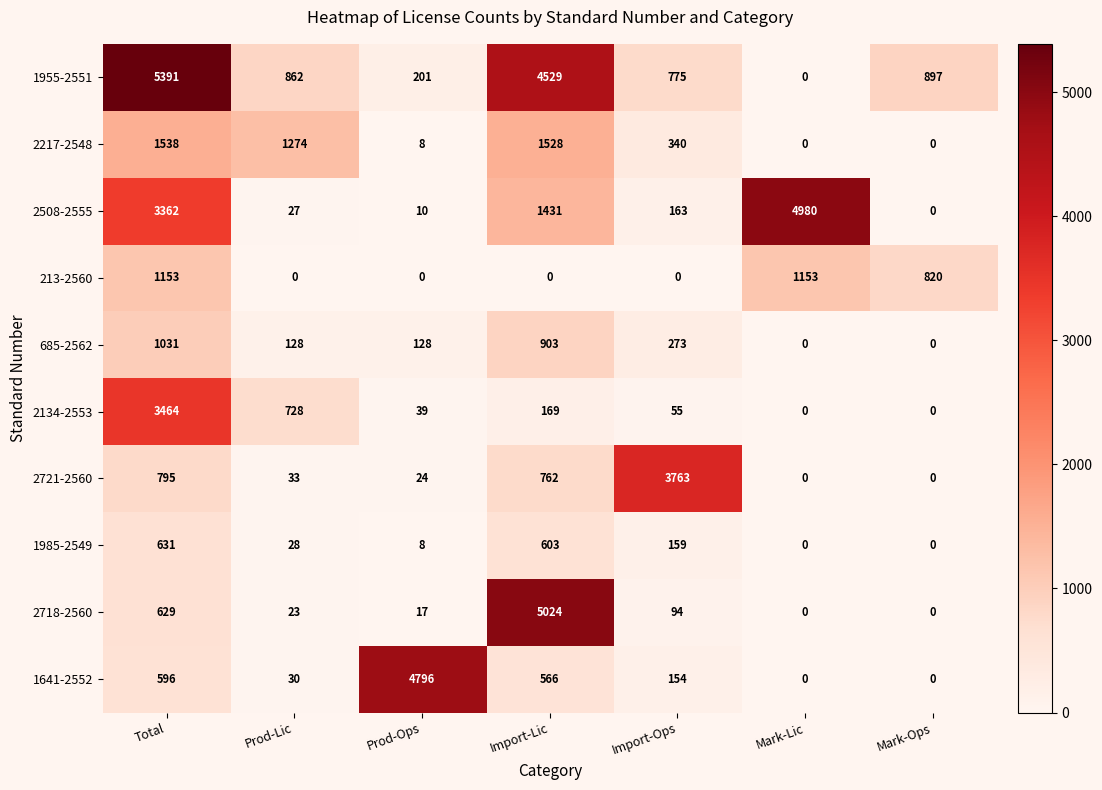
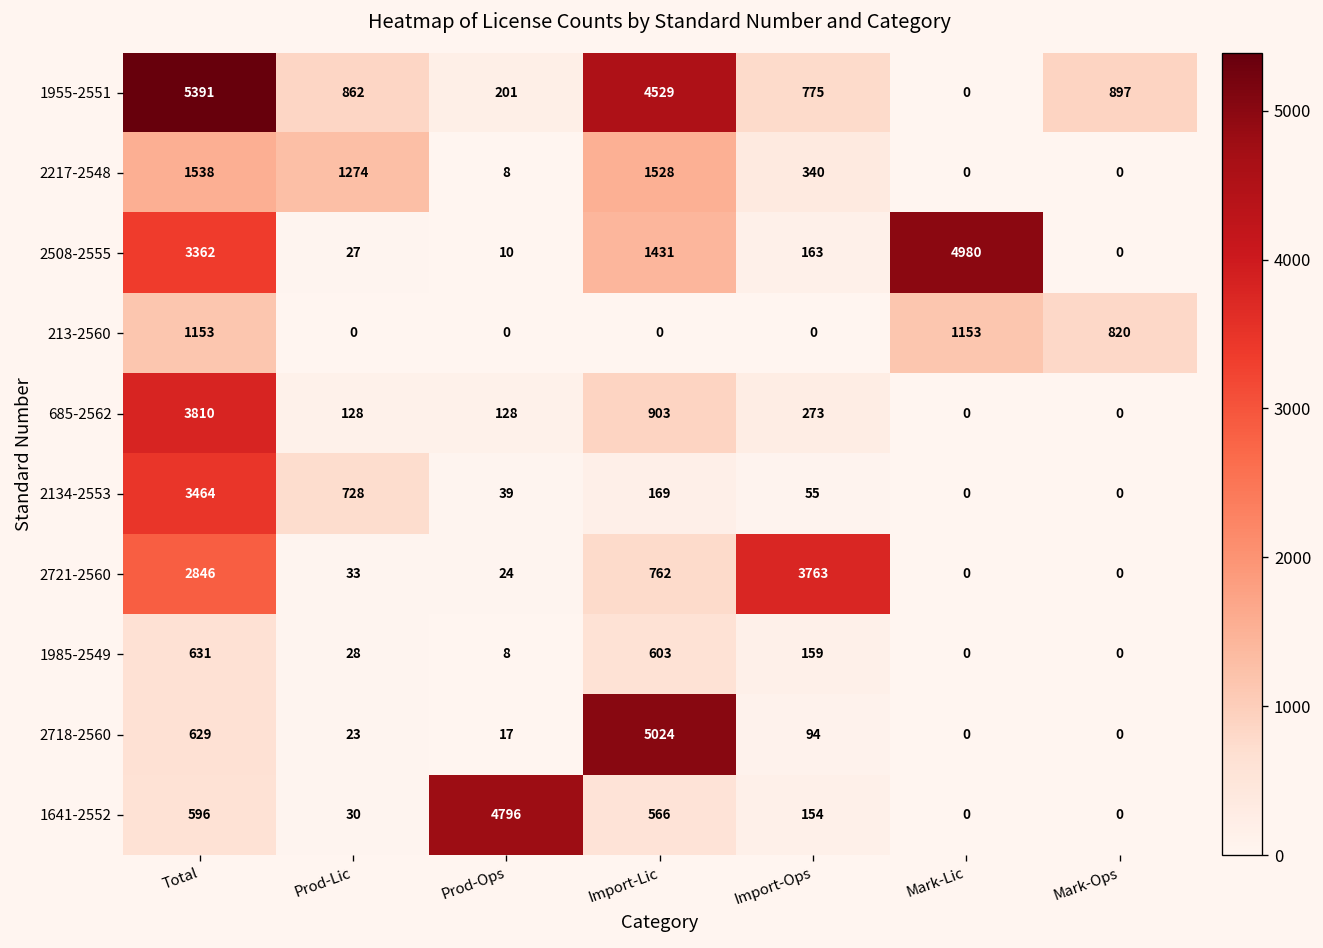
  {
    "1955-2551": {
      "Total": 5391,
      "Prod-Lic": 862,
      "Prod-Ops": 201,
      "Import-Lic": 4529,
      "Import-Ops": 775,
      "Mark-Lic": 0,
      "Mark-Ops": 897
    },
    "2217-2548": {
      "Total": 1538,
      "Prod-Lic": 1274,
      "Prod-Ops": 8,
      "Import-Lic": 1528,
      "Import-Ops": 340,
      "Mark-Lic": 0,
      "Mark-Ops": 0
    },
    "2508-2555": {
      "Total": 3362,
      "Prod-Lic": 27,
      "Prod-Ops": 10,
      "Import-Lic": 1431,
      "Import-Ops": 163,
      "Mark-Lic": 4980,
      "Mark-Ops": 0
    },
    "213-2560": {
      "Total": 1153,
      "Prod-Lic": 0,
      "Prod-Ops": 0,
      "Import-Lic": 0,
      "Import-Ops": 0,
      "Mark-Lic": 1153,
      "Mark-Ops": 820
    },
    "685-2562": {
-     "Total": 1031,
+     "Total": 3810,
      "Prod-Lic": 128,
      "Prod-Ops": 128,
      "Import-Lic": 903,
      "Import-Ops": 273,
      "Mark-Lic": 0,
      "Mark-Ops": 0
    },
    "2134-2553": {
      "Total": 3464,
      "Prod-Lic": 728,
      "Prod-Ops": 39,
      "Import-Lic": 169,
      "Import-Ops": 55,
      "Mark-Lic": 0,
      "Mark-Ops": 0
    },
    "2721-2560": {
-     "Total": 795,
+     "Total": 2846,
      "Prod-Lic": 33,
      "Prod-Ops": 24,
      "Import-Lic": 762,
      "Import-Ops": 3763,
      "Mark-Lic": 0,
      "Mark-Ops": 0
    },
    "1985-2549": {
      "Total": 631,
      "Prod-Lic": 28,
      "Prod-Ops": 8,
      "Import-Lic": 603,
      "Import-Ops": 159,
      "Mark-Lic": 0,
      "Mark-Ops": 0
    },
    "2718-2560": {
      "Total": 629,
      "Prod-Lic": 23,
      "Prod-Ops": 17,
      "Import-Lic": 5024,
      "Import-Ops": 94,
      "Mark-Lic": 0,
      "Mark-Ops": 0
    },
    "1641-2552": {
      "Total": 596,
      "Prod-Lic": 30,
      "Prod-Ops": 4796,
      "Import-Lic": 566,
      "Import-Ops": 154,
      "Mark-Lic": 0,
      "Mark-Ops": 0
    }
  }
